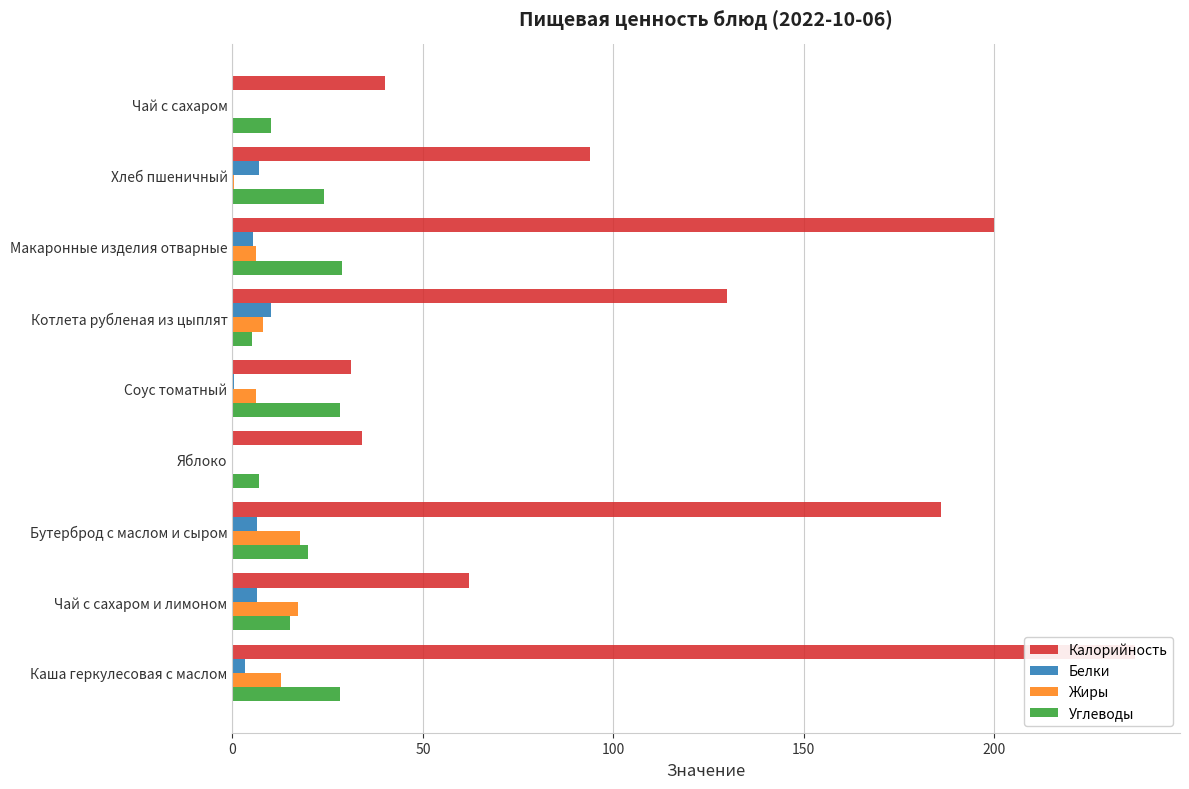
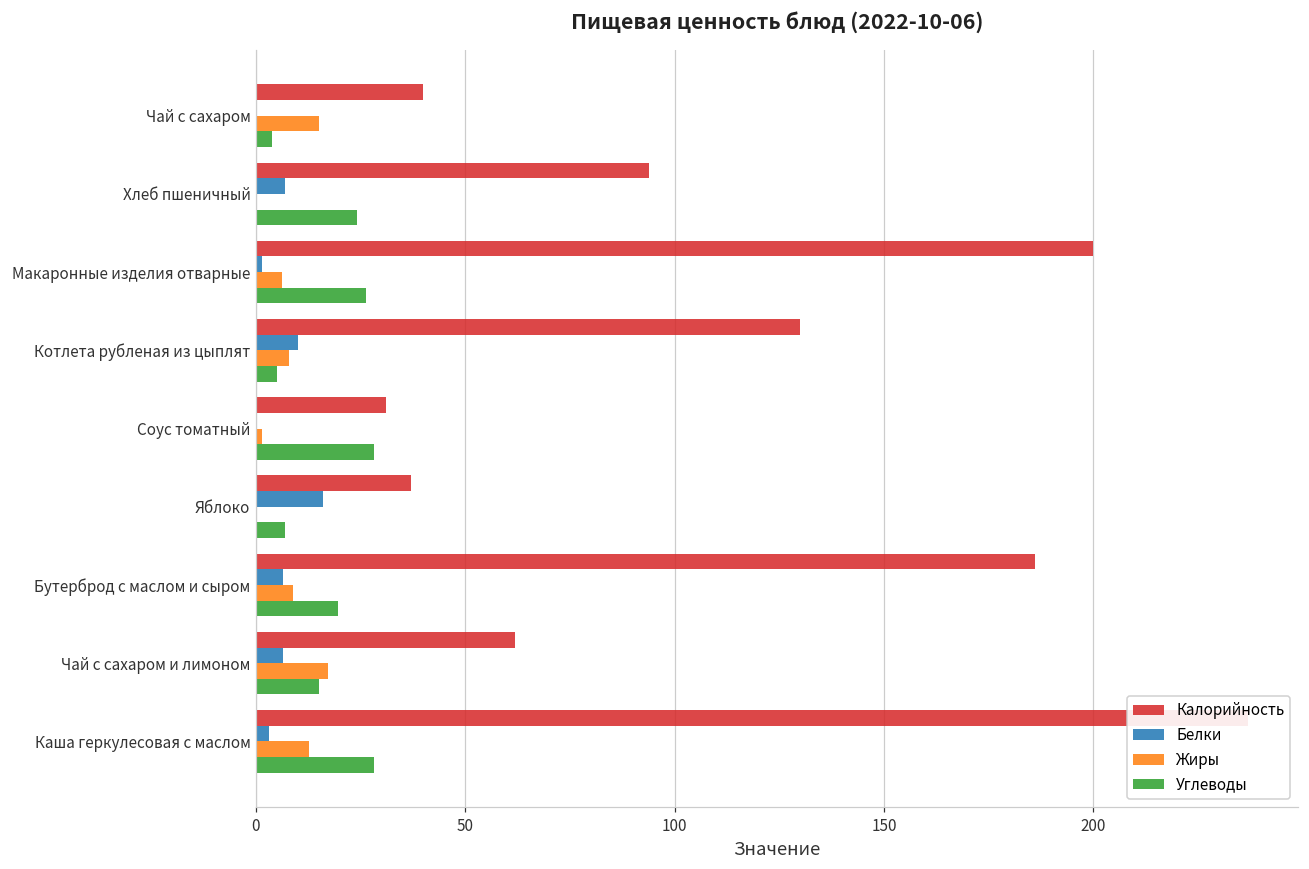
  {
    "Калорийность": {
      "Чай с сахаром": 40,
      "Хлеб пшеничный": 94,
      "Макаронные изделия отварные": 200,
      "Котлета рубленая из цыплят": 130,
      "Соус томатный": 31,
-     "Яблоко": 34,
+     "Яблоко": 37,
      "Бутерброд с маслом и сыром": 186,
      "Чай с сахаром и лимоном": 62
    },
    "Белки": {
      "Чай с сахаром": 0,
      "Хлеб пшеничный": 7,
-     "Макаронные изделия отварные": 5,
+     "Макаронные изделия отварные": 2,
      "Котлета рубленая из цыплят": 10,
-     "Яблоко": 0,
+     "Яблоко": 16,
      "Бутерброд с маслом и сыром": 7,
      "Чай с сахаром и лимоном": 6,
      "Каша геркулесовая с маслом": 3
    },
    "Жиры": {
-     "Чай с сахаром": 0,
+     "Чай с сахаром": 15,
      "Макаронные изделия отварные": 6,
      "Котлета рубленая из цыплят": 8,
-     "Соус томатный": 6,
+     "Соус томатный": 2,
      "Яблоко": 0,
-     "Бутерброд с маслом и сыром": 18,
+     "Бутерброд с маслом и сыром": 9,
      "Чай с сахаром и лимоном": 17,
      "Каша геркулесовая с маслом": 13
    },
    "Углеводы": {
-     "Чай с сахаром": 10,
+     "Чай с сахаром": 4,
      "Хлеб пшеничный": 24,
-     "Макаронные изделия отварные": 29,
+     "Макаронные изделия отварные": 26,
      "Котлета рубленая из цыплят": 5,
      "Соус томатный": 28,
      "Яблоко": 7,
      "Бутерброд с маслом и сыром": 20,
      "Чай с сахаром и лимоном": 15,
      "Каша геркулесовая с маслом": 28
    }
  }
